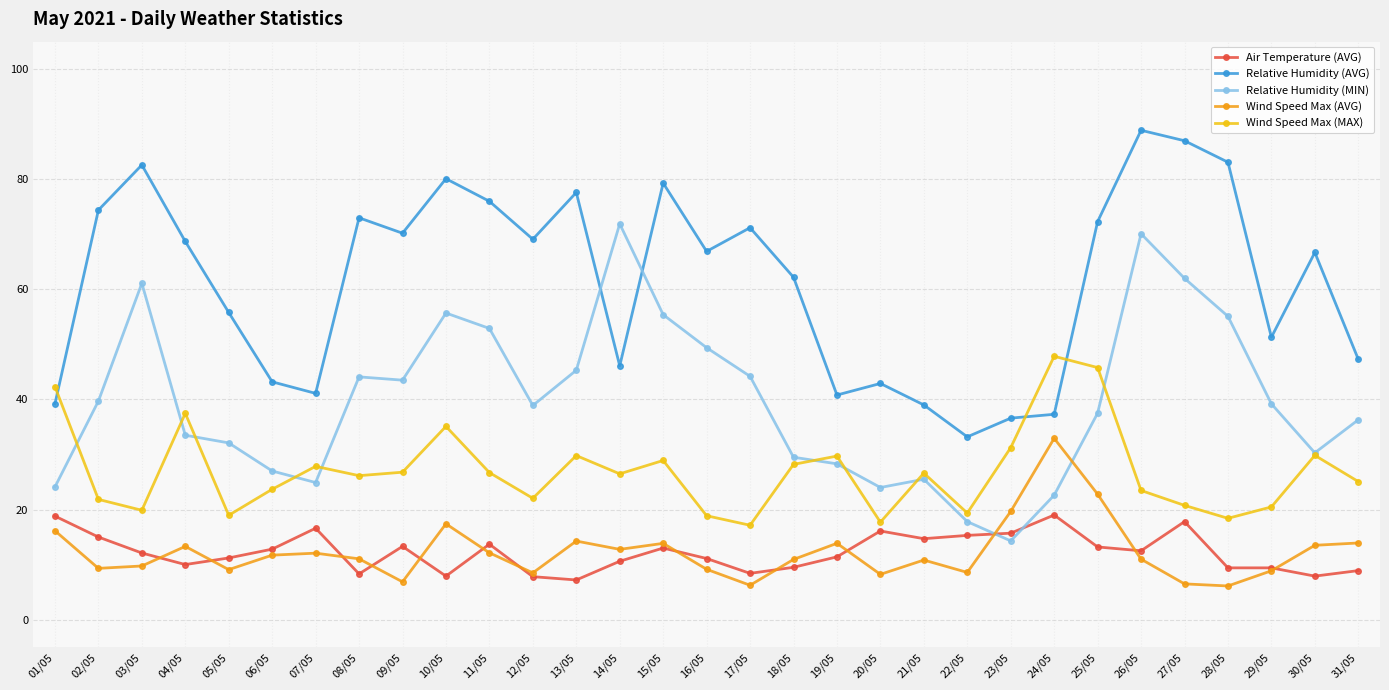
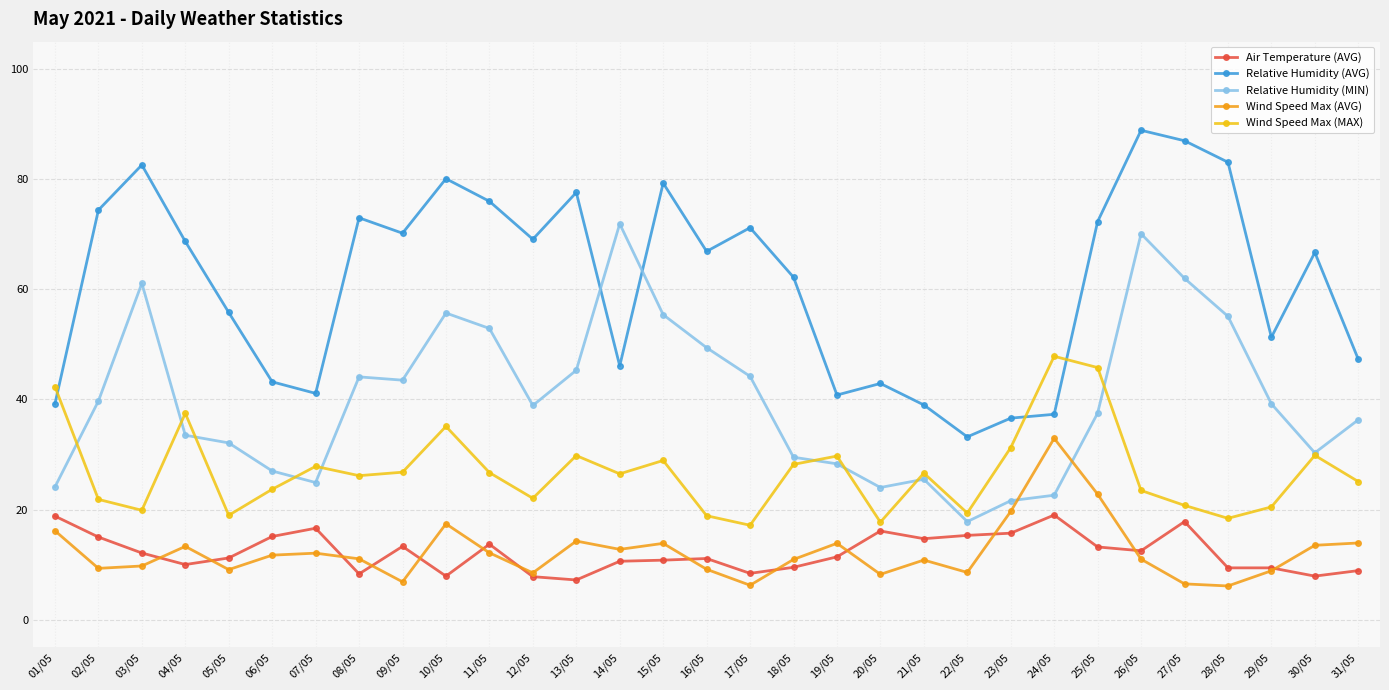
  {
    "Air Temperature (AVG)": {
      "01/05": 19,
      "02/05": 15,
      "03/05": 12,
      "04/05": 10,
      "05/05": 11,
-     "06/05": 13,
+     "06/05": 15,
      "07/05": 17,
      "08/05": 8,
      "09/05": 13,
      "10/05": 8,
      "11/05": 14,
      "12/05": 8,
      "13/05": 7,
      "14/05": 11,
-     "15/05": 13,
+     "15/05": 11,
      "16/05": 11,
      "17/05": 8,
      "18/05": 10,
      "19/05": 11,
      "20/05": 16,
      "21/05": 15,
      "22/05": 15,
      "23/05": 16,
      "24/05": 19,
      "25/05": 13,
      "26/05": 13,
      "27/05": 18,
      "28/05": 9,
      "29/05": 9,
      "30/05": 8,
      "31/05": 9
    },
    "Relative Humidity (AVG)": {
      "01/05": 39,
      "02/05": 74,
      "03/05": 83,
      "04/05": 69,
      "05/05": 56,
      "06/05": 43,
      "07/05": 41,
      "08/05": 73,
      "09/05": 70,
      "10/05": 80,
      "11/05": 76,
      "12/05": 69,
      "13/05": 78,
      "14/05": 46,
      "15/05": 79,
      "16/05": 67,
      "17/05": 71,
      "18/05": 62,
      "19/05": 41,
      "20/05": 43,
      "21/05": 39,
      "22/05": 33,
      "23/05": 37,
      "24/05": 37,
      "25/05": 72,
      "26/05": 89,
      "27/05": 87,
      "28/05": 83,
      "29/05": 51,
      "30/05": 67,
      "31/05": 47
    },
    "Relative Humidity (MIN)": {
      "01/05": 24,
      "02/05": 40,
      "03/05": 61,
      "04/05": 34,
      "05/05": 32,
      "06/05": 27,
      "07/05": 25,
      "08/05": 44,
      "09/05": 44,
      "10/05": 56,
      "11/05": 53,
      "12/05": 39,
      "13/05": 45,
      "14/05": 72,
      "15/05": 55,
      "16/05": 49,
      "17/05": 44,
      "18/05": 30,
      "19/05": 28,
      "20/05": 24,
      "21/05": 26,
      "22/05": 18,
-     "23/05": 14,
+     "23/05": 22,
      "24/05": 23,
      "25/05": 38,
      "26/05": 70,
      "27/05": 62,
      "28/05": 55,
      "29/05": 39,
      "30/05": 30,
      "31/05": 36
    }
  }
